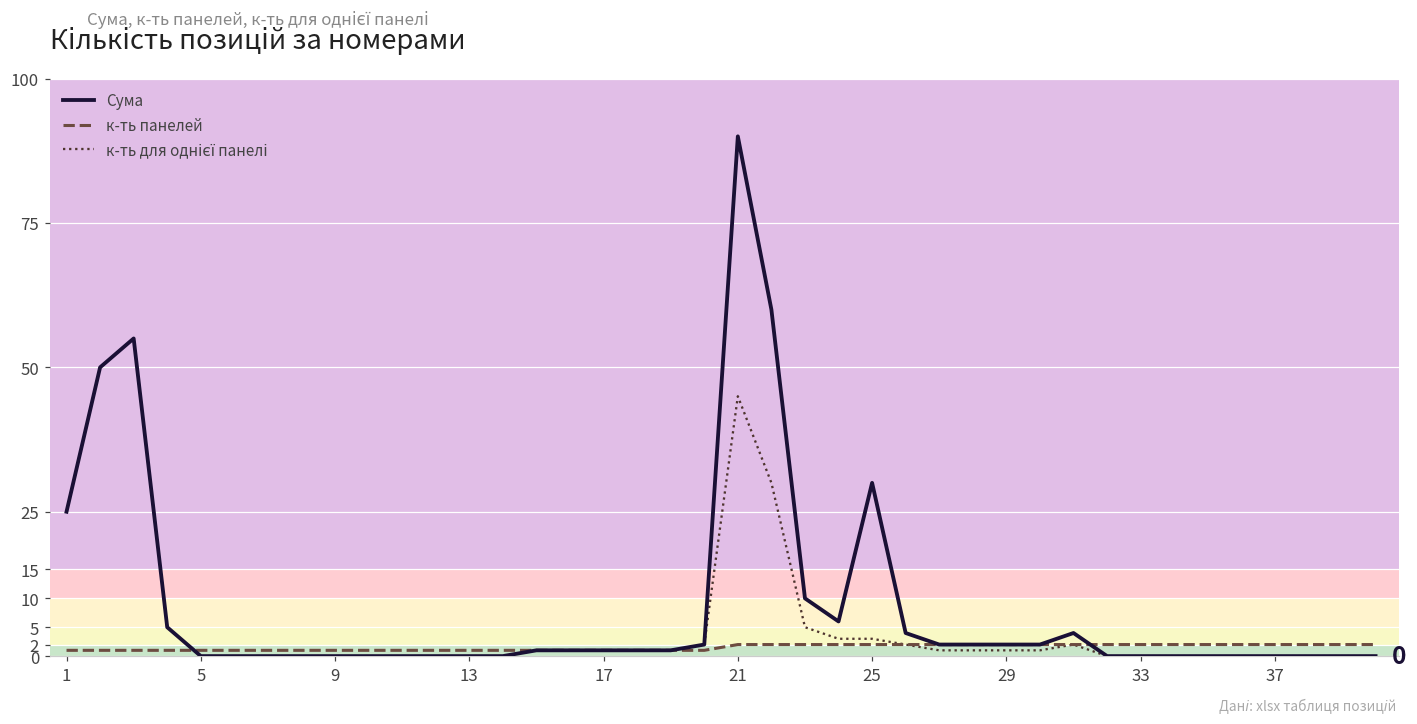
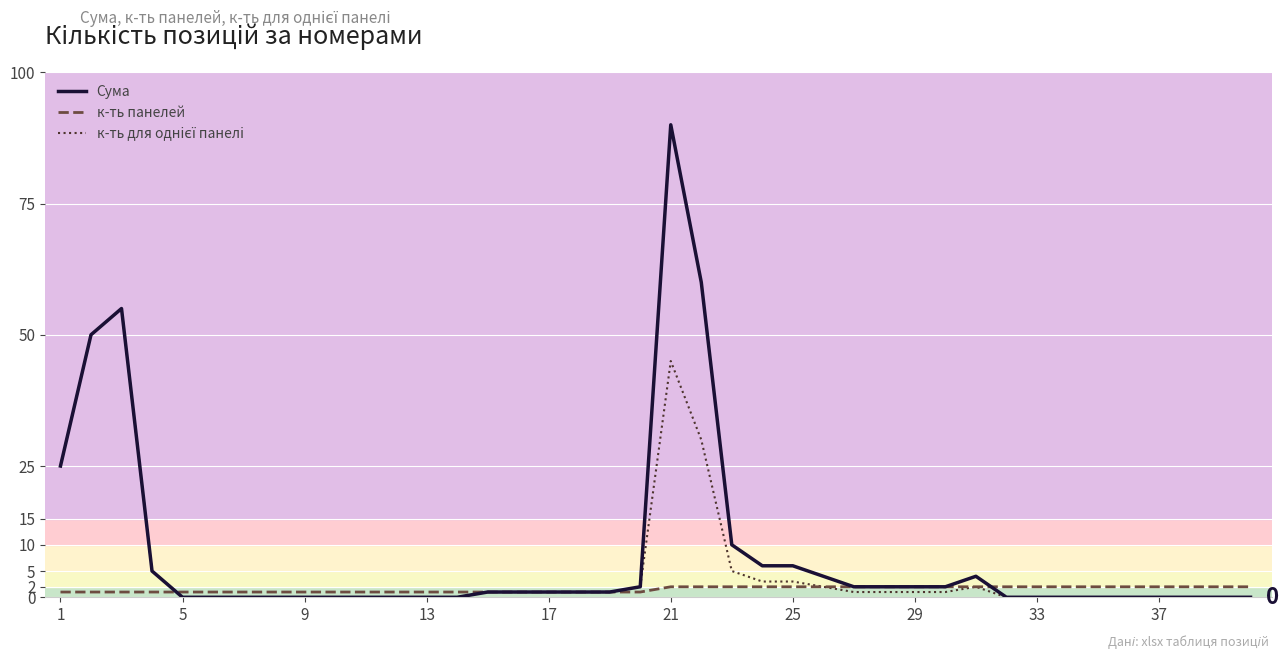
  {
    "Сума": {
      "21": 90,
-     "25": 30
+     "25": 6
    }
  }
